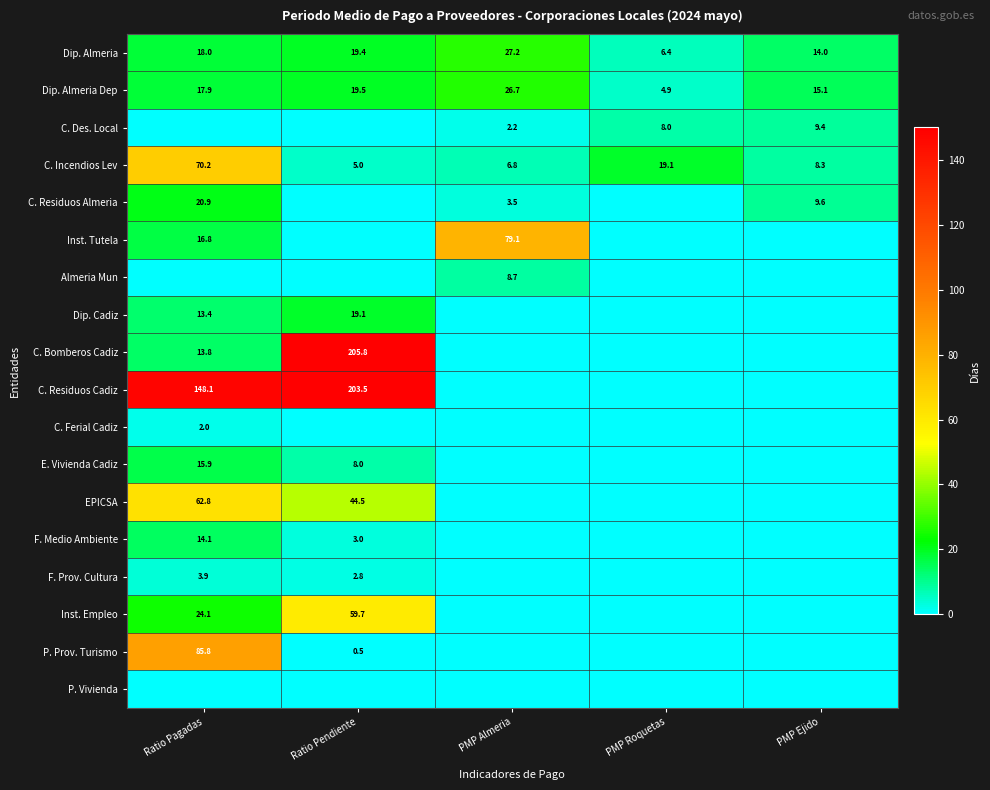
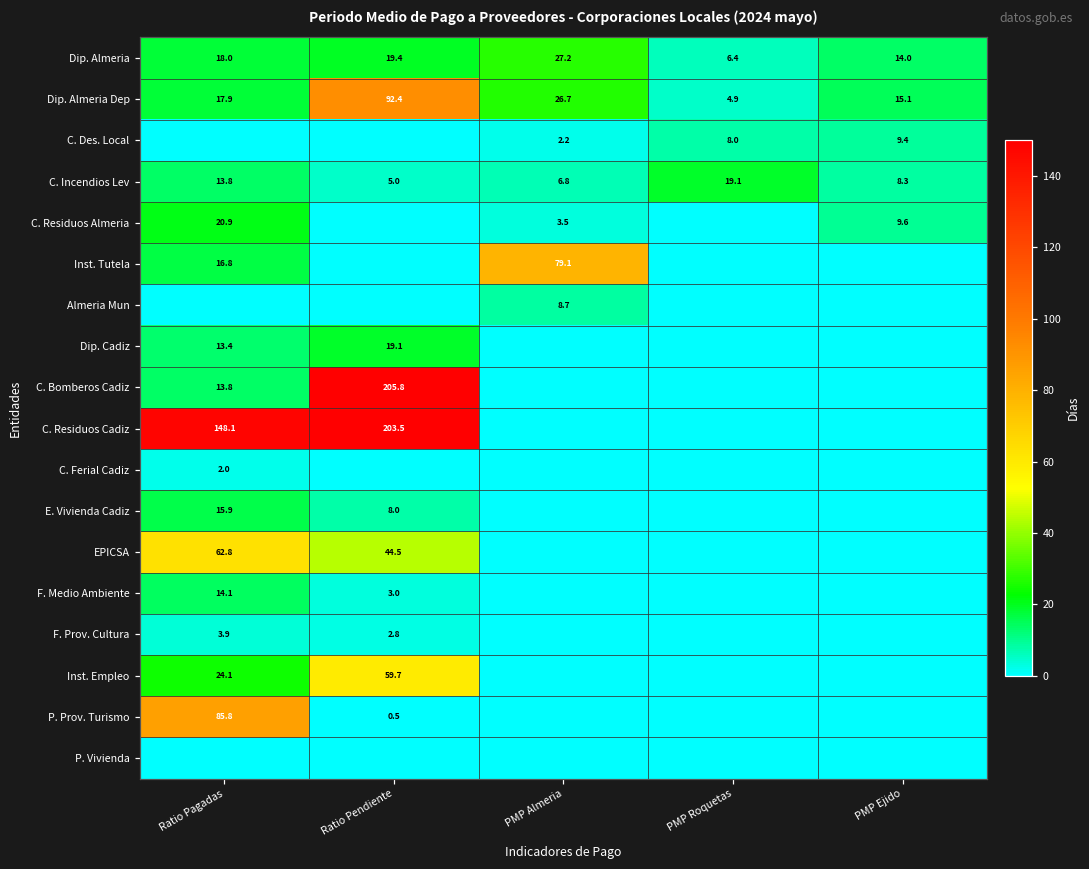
  {
    "Dip. Almeria": {
      "Ratio Pagadas": 18.0,
      "Ratio Pendiente": 19.4,
      "PMP Almeria": 27.2,
      "PMP Roquetas": 6.4,
      "PMP Ejido": 14.0
    },
    "Dip. Almeria Dep": {
      "Ratio Pagadas": 17.9,
-     "Ratio Pendiente": 19.5,
+     "Ratio Pendiente": 92.4,
      "PMP Almeria": 26.7,
      "PMP Roquetas": 4.9,
      "PMP Ejido": 15.1
    },
    "C. Des. Local": {
      "PMP Almeria": 2.2,
      "PMP Roquetas": 8.0,
      "PMP Ejido": 9.4
    },
    "C. Incendios Lev": {
-     "Ratio Pagadas": 70.2,
+     "Ratio Pagadas": 13.8,
      "Ratio Pendiente": 5.0,
      "PMP Almeria": 6.8,
      "PMP Roquetas": 19.1,
      "PMP Ejido": 8.3
    },
    "C. Residuos Almeria": {
      "Ratio Pagadas": 20.9,
      "PMP Almeria": 3.5,
      "PMP Ejido": 9.6
    },
    "Inst. Tutela": {
      "Ratio Pagadas": 16.8,
      "PMP Almeria": 79.1
    },
    "Almeria Mun": {
      "PMP Almeria": 8.7
    },
    "Dip. Cadiz": {
      "Ratio Pagadas": 13.4,
      "Ratio Pendiente": 19.1
    },
    "C. Bomberos Cadiz": {
      "Ratio Pagadas": 13.8,
      "Ratio Pendiente": 205.8
    },
    "C. Residuos Cadiz": {
      "Ratio Pagadas": 148.1,
      "Ratio Pendiente": 203.5
    },
    "C. Ferial Cadiz": {
      "Ratio Pagadas": 2.0
    },
    "E. Vivienda Cadiz": {
      "Ratio Pagadas": 15.9,
      "Ratio Pendiente": 8.0
    },
    "EPICSA": {
      "Ratio Pagadas": 62.8,
      "Ratio Pendiente": 44.5
    },
    "F. Medio Ambiente": {
      "Ratio Pagadas": 14.1,
      "Ratio Pendiente": 3.0
    },
    "F. Prov. Cultura": {
      "Ratio Pagadas": 3.9,
      "Ratio Pendiente": 2.8
    },
    "Inst. Empleo": {
      "Ratio Pagadas": 24.1,
      "Ratio Pendiente": 59.7
    },
    "P. Prov. Turismo": {
      "Ratio Pagadas": 85.8,
      "Ratio Pendiente": 0.5
    }
  }
